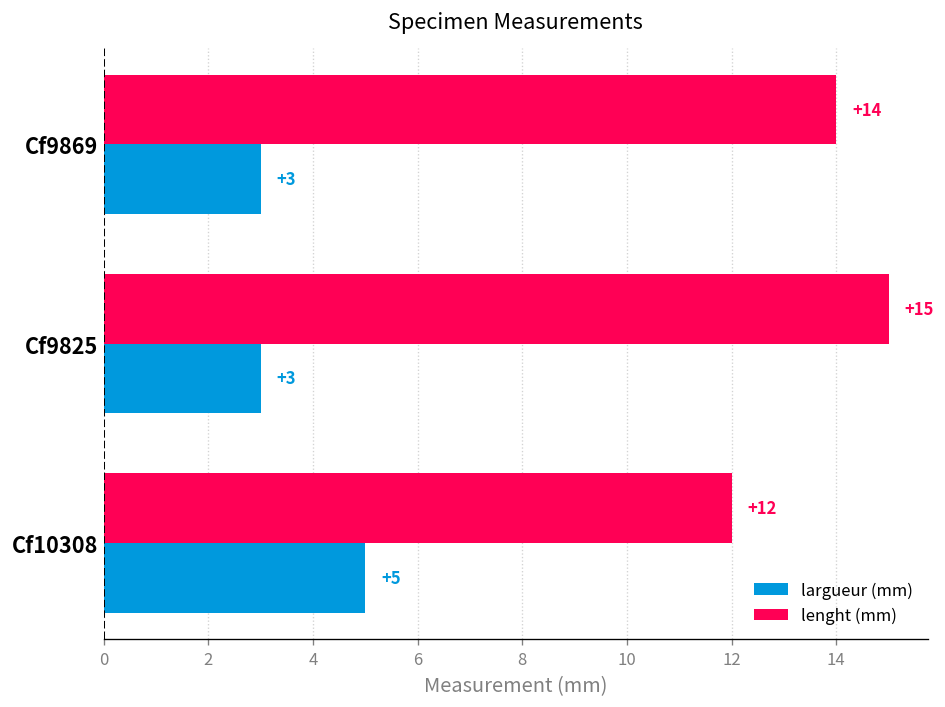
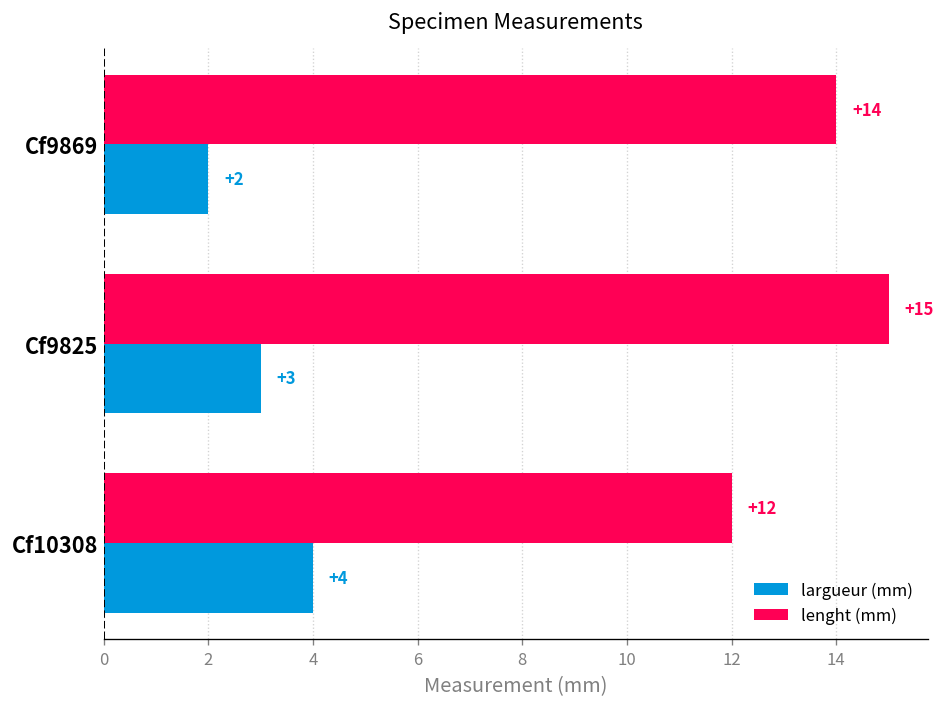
  {
    "largueur (mm)": {
-     "Cf9869": "+3",
+     "Cf9869": "+2",
      "Cf9825": "+3",
-     "Cf10308": "+5"
+     "Cf10308": "+4"
    },
    "lenght (mm)": {
      "Cf9869": "+14",
      "Cf9825": "+15",
      "Cf10308": "+12"
    }
  }
